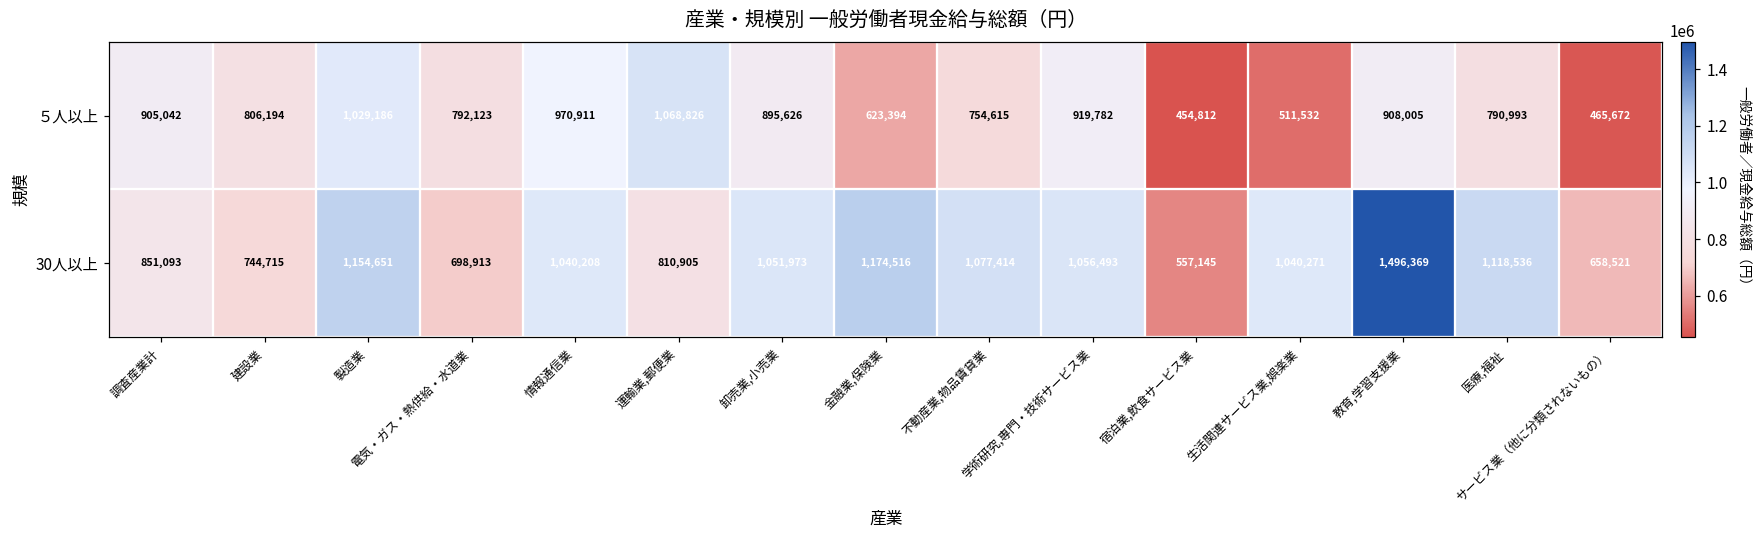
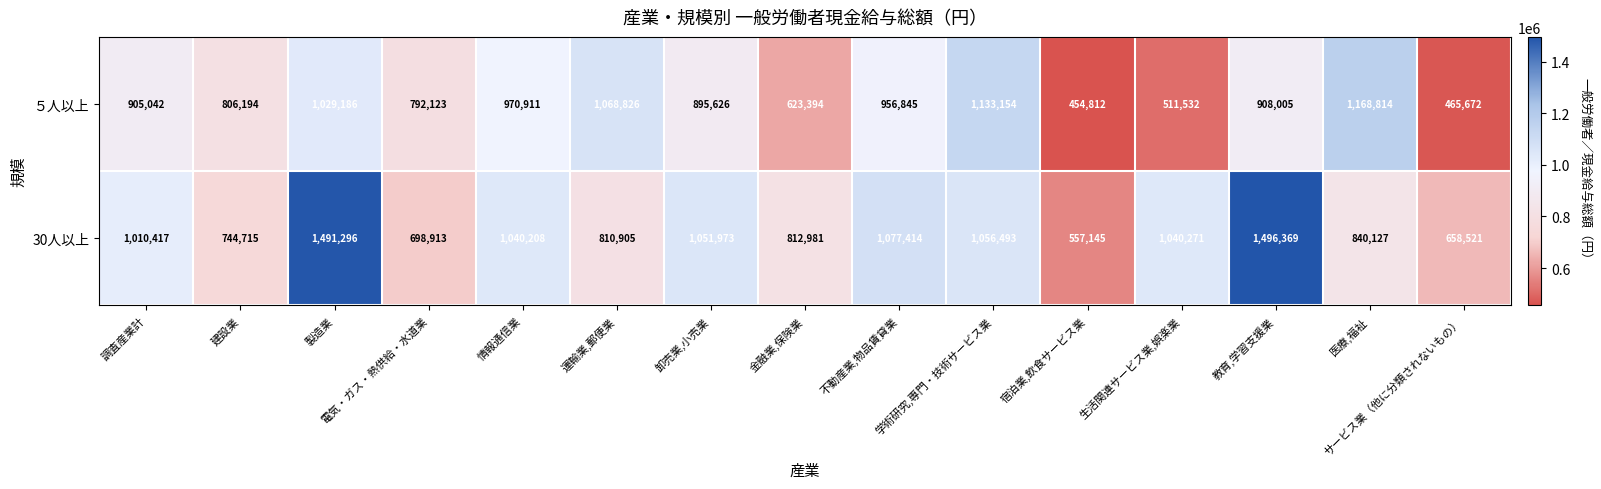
  {
    "５人以上": {
      "調査産業計": "905,042",
      "建設業": "806,194",
      "電気・ガス・熱供給・水道業": "792,123",
      "情報通信業": "970,911",
      "卸売業,小売業": "895,626",
      "金融業,保険業": "623,394",
-     "不動産業,物品賃貸業": "754,615",
-     "学術研究,専門・技術サービス業": "919,782",
+     "不動産業,物品賃貸業": "956,845",
+     "学術研究,専門・技術サービス業": "1,133,154",
      "宿泊業,飲食サービス業": "454,812",
      "生活関連サービス業,娯楽業": "511,532",
      "教育,学習支援業": "908,005",
-     "医療,福祉": "790,993",
+     "医療,福祉": "1,168,814",
      "サービス業（他に分類されないもの）": "465,672"
    },
    "30人以上": {
-     "調査産業計": "851,093",
+     "調査産業計": "1,010,417",
      "建設業": "744,715",
-     "製造業": "1,154,651",
+     "製造業": "1,491,296",
      "電気・ガス・熱供給・水道業": "698,913",
      "運輸業,郵便業": "810,905",
-     "金融業,保険業": "1,174,516",
+     "金融業,保険業": "812,981",
      "宿泊業,飲食サービス業": "557,145",
      "教育,学習支援業": "1,496,369",
-     "医療,福祉": "1,118,536",
+     "医療,福祉": "840,127",
      "サービス業（他に分類されないもの）": "658,521"
    }
  }
